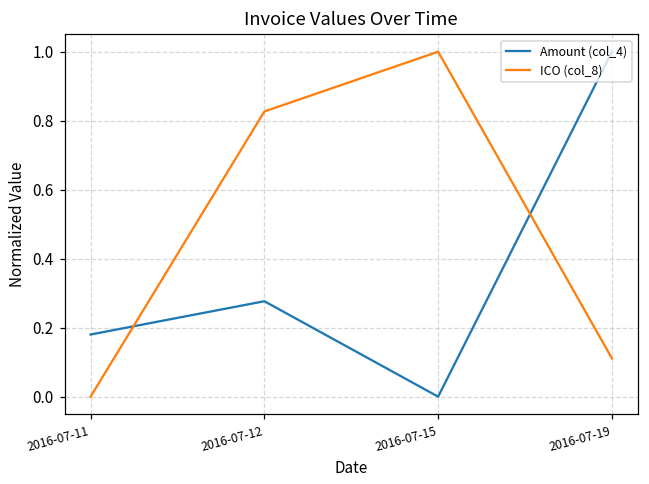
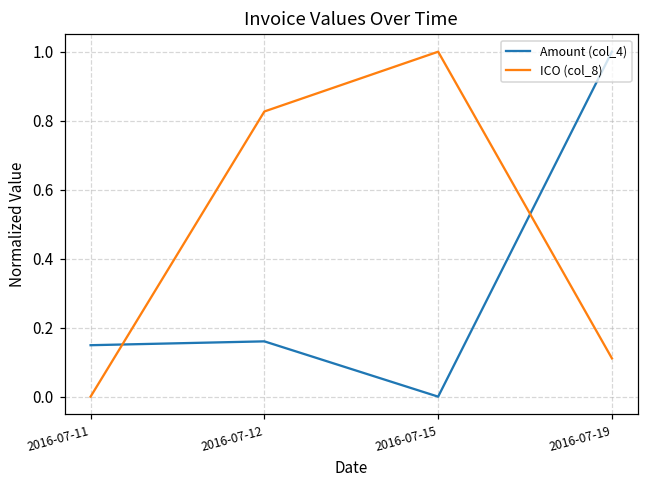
  {
    "Amount (col_4)": {
-     "2016-07-11": 0.18,
-     "2016-07-12": 0.28,
+     "2016-07-11": 0.15,
+     "2016-07-12": 0.16,
      "2016-07-15": 0.00
    },
    "ICO (col_8)": {
      "2016-07-11": 0.00,
      "2016-07-12": 0.83,
      "2016-07-15": 1.00,
      "2016-07-19": 0.11
    }
  }
